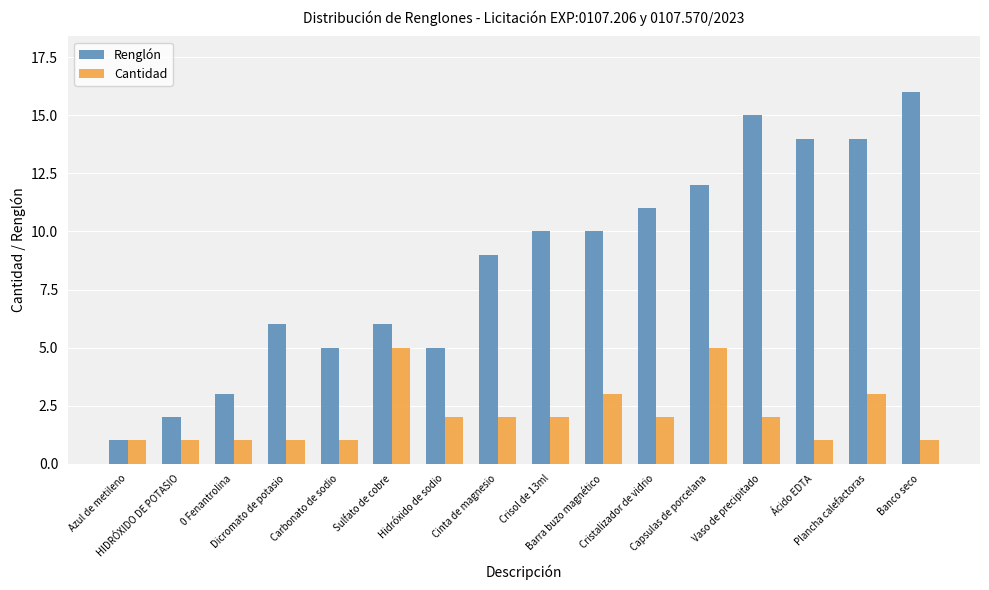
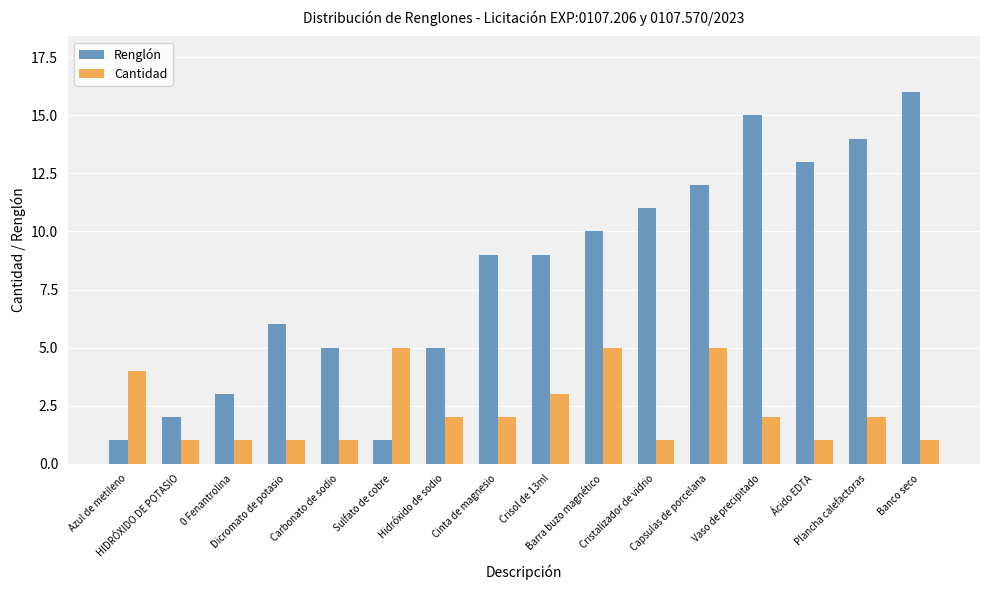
  {
    "Renglón": {
      "Azul de metileno": 1,
      "HIDRÓXIDO DE POTASIO": 2,
      "0 Fenantrolina": 3,
      "Dicromato de potasio": 6,
      "Carbonato de sodio": 5,
-     "Sulfato de cobre": 6,
+     "Sulfato de cobre": 1,
      "Hidróxido de sodio": 5,
      "Cinta de magnesio": 9,
-     "Crisol de 13ml": 10,
+     "Crisol de 13ml": 9,
      "Barra buzo magnético": 10,
      "Cristalizador de vidrio": 11,
      "Capsulas de porcelana": 12,
      "Vaso de precipitado": 15,
-     "Ácido EDTA": 14,
+     "Ácido EDTA": 13,
      "Plancha calefactoras": 14,
      "Banco seco": 16
    },
    "Cantidad": {
-     "Azul de metileno": 1,
+     "Azul de metileno": 4,
      "HIDRÓXIDO DE POTASIO": 1,
      "0 Fenantrolina": 1,
      "Dicromato de potasio": 1,
      "Carbonato de sodio": 1,
      "Sulfato de cobre": 5,
      "Hidróxido de sodio": 2,
      "Cinta de magnesio": 2,
-     "Crisol de 13ml": 2,
-     "Barra buzo magnético": 3,
-     "Cristalizador de vidrio": 2,
+     "Crisol de 13ml": 3,
+     "Barra buzo magnético": 5,
+     "Cristalizador de vidrio": 1,
      "Capsulas de porcelana": 5,
      "Vaso de precipitado": 2,
      "Ácido EDTA": 1,
-     "Plancha calefactoras": 3,
+     "Plancha calefactoras": 2,
      "Banco seco": 1
    }
  }
